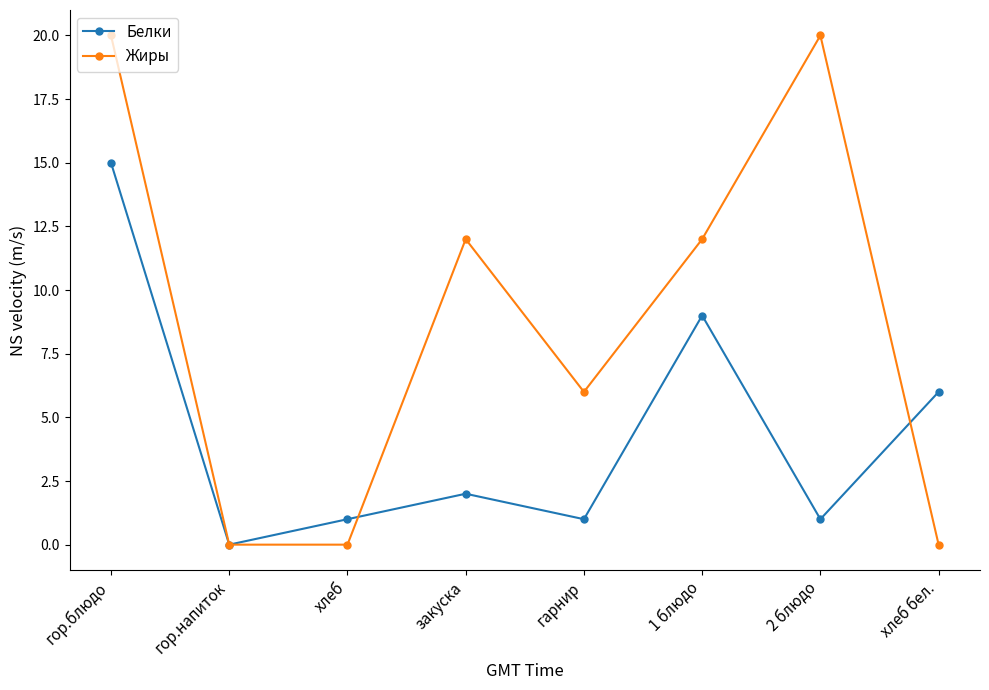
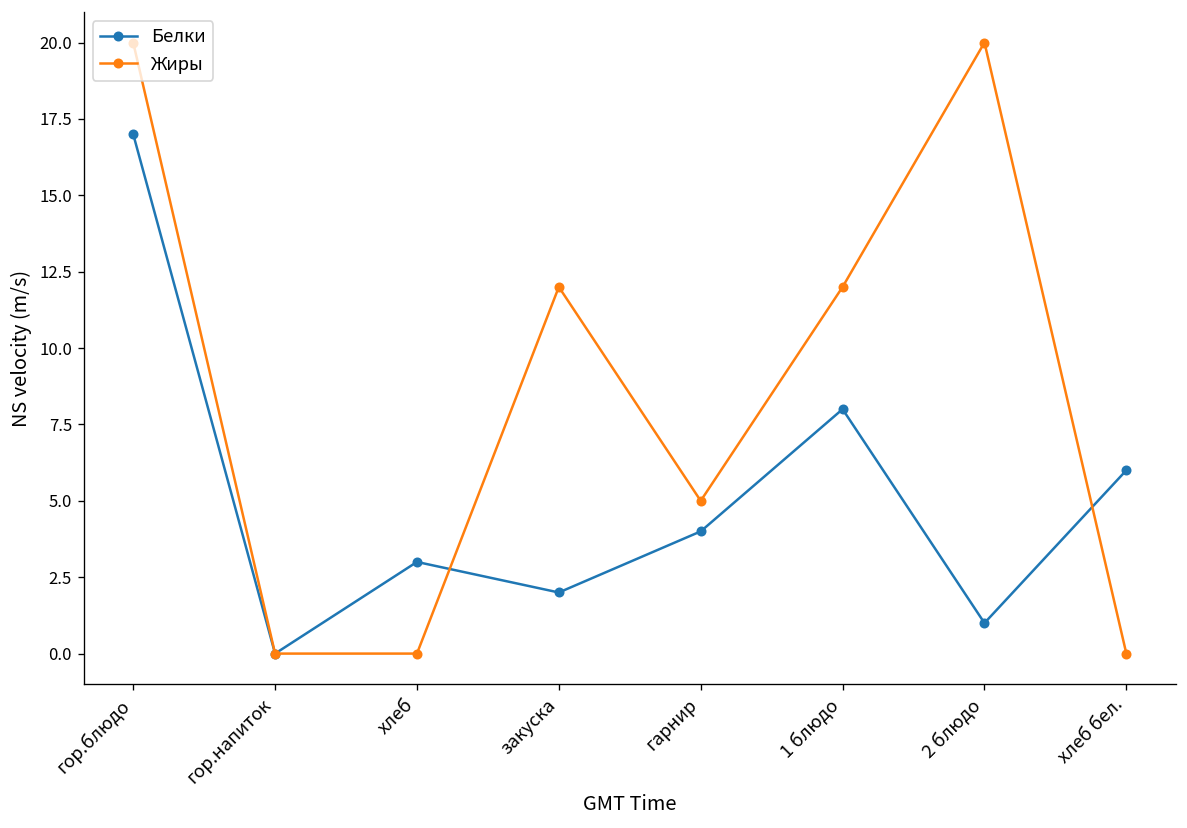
  {
    "Белки": {
-     "гор.блюдо": 15,
-     "хлеб": 1,
+     "гор.блюдо": 17,
+     "хлеб": 3,
      "закуска": 2,
-     "гарнир": 1,
-     "1 блюдо": 9,
+     "гарнир": 4,
+     "1 блюдо": 8,
      "2 блюдо": 1,
      "хлеб бел.": 6
    },
    "Жиры": {
      "хлеб": 0,
      "закуска": 12,
-     "гарнир": 6,
+     "гарнир": 5,
      "1 блюдо": 12,
      "2 блюдо": 20,
      "хлеб бел.": 0
    }
  }
